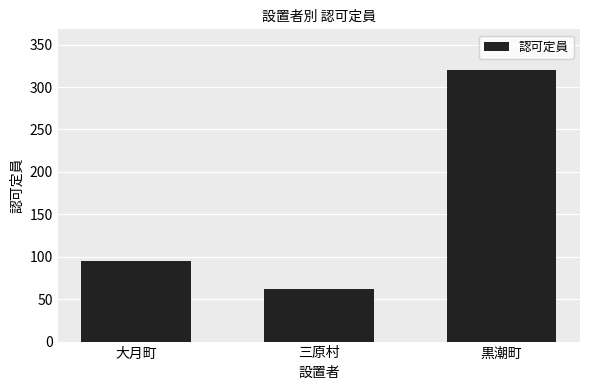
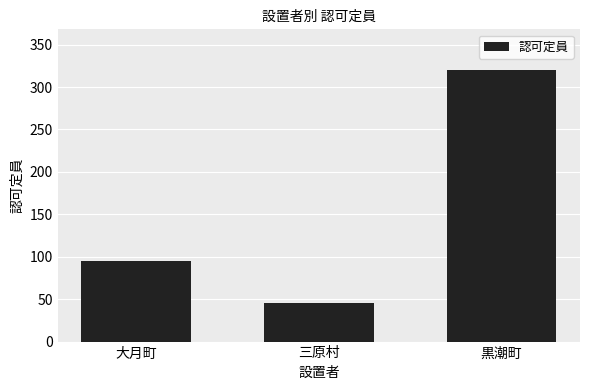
  {
    "大月町": 100,
-   "三原村": 60,
+   "三原村": 50,
    "黒潮町": 320
  }
